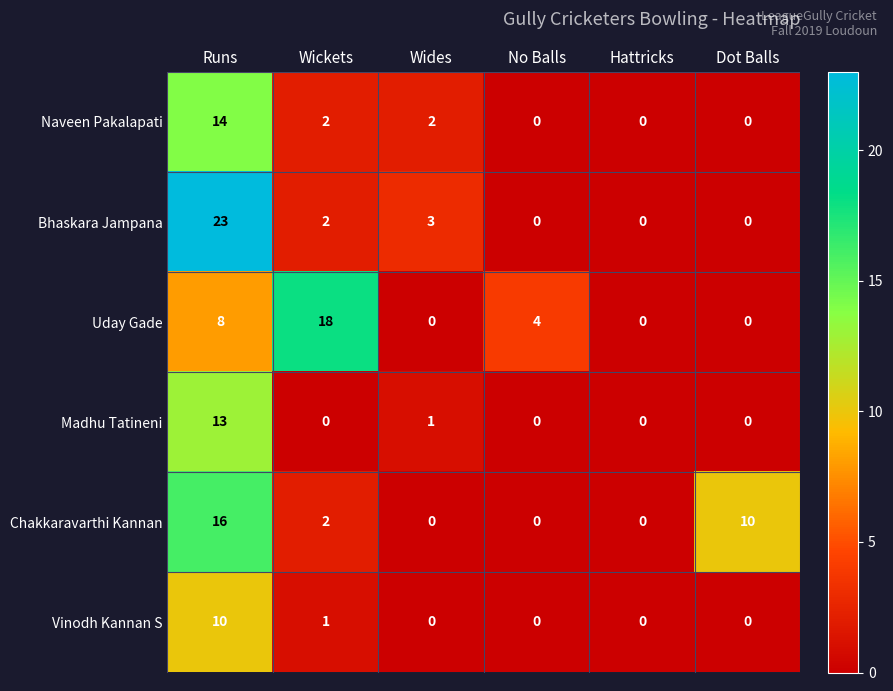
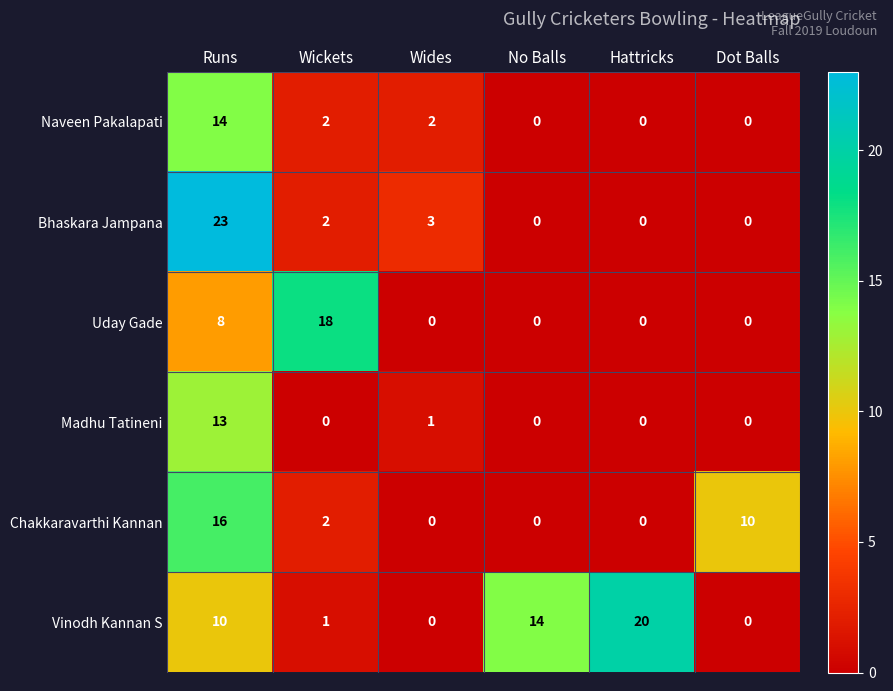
  {
    "Naveen Pakalapati": {
      "Runs": 14,
      "Wickets": 2,
      "Wides": 2,
      "No Balls": 0,
      "Hattricks": 0,
      "Dot Balls": 0
    },
    "Bhaskara Jampana": {
      "Runs": 23,
      "Wickets": 2,
      "Wides": 3,
      "No Balls": 0,
      "Hattricks": 0,
      "Dot Balls": 0
    },
    "Uday Gade": {
      "Runs": 8,
      "Wickets": 18,
      "Wides": 0,
-     "No Balls": 4,
+     "No Balls": 0,
      "Hattricks": 0,
      "Dot Balls": 0
    },
    "Madhu Tatineni": {
      "Runs": 13,
      "Wickets": 0,
      "Wides": 1,
      "No Balls": 0,
      "Hattricks": 0,
      "Dot Balls": 0
    },
    "Chakkaravarthi Kannan": {
      "Runs": 16,
      "Wickets": 2,
      "Wides": 0,
      "No Balls": 0,
      "Hattricks": 0,
      "Dot Balls": 10
    },
    "Vinodh Kannan S": {
      "Runs": 10,
      "Wickets": 1,
      "Wides": 0,
-     "No Balls": 0,
-     "Hattricks": 0,
+     "No Balls": 14,
+     "Hattricks": 20,
      "Dot Balls": 0
    }
  }
